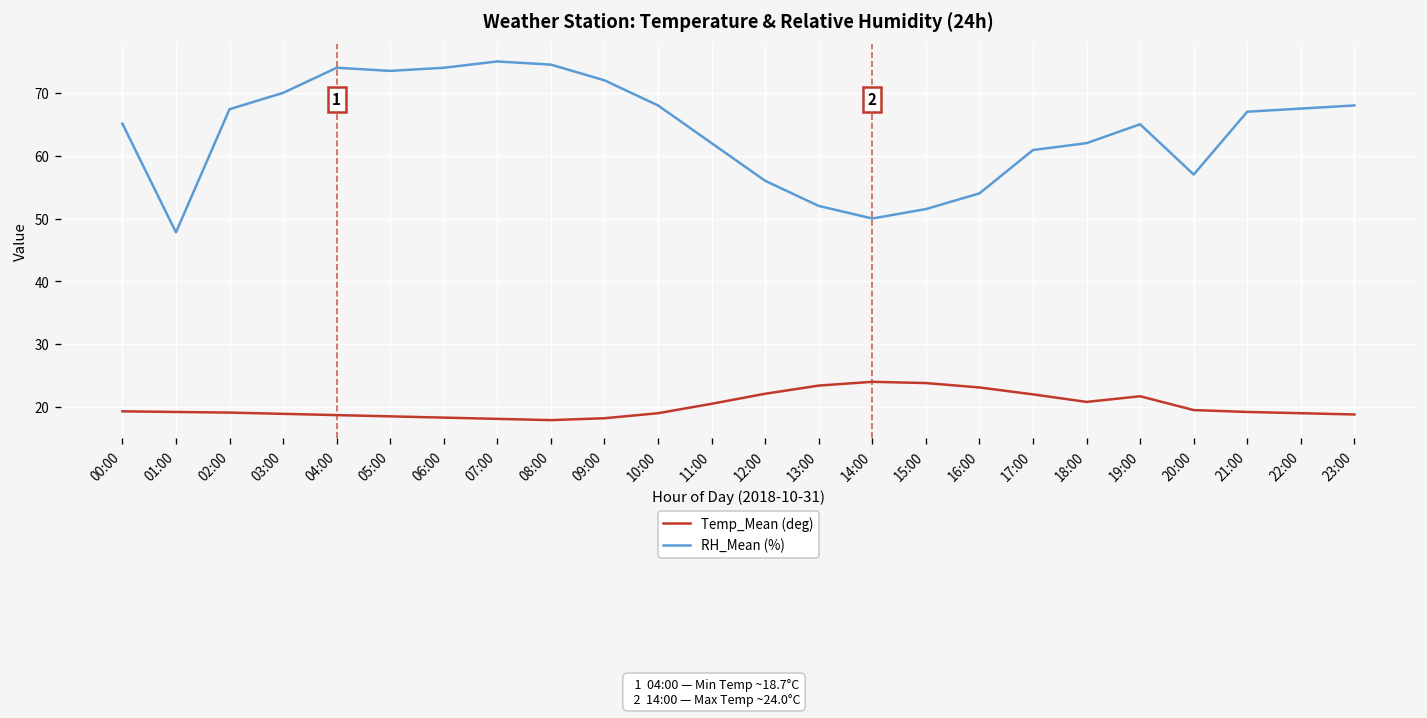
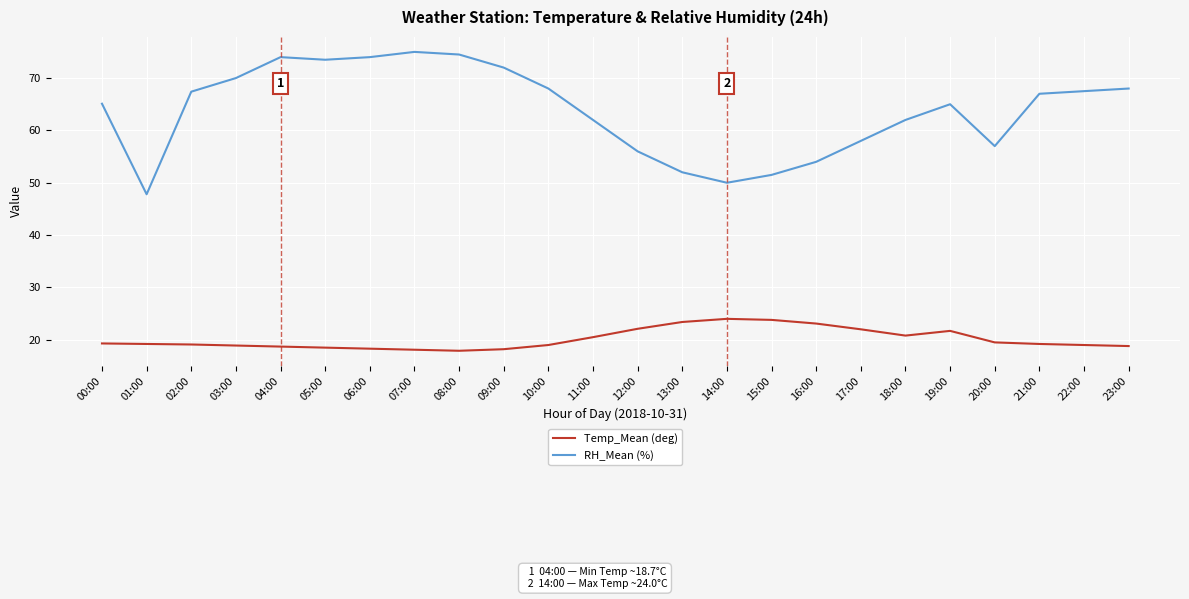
  {
    "Temp_Mean (deg)": {
      "00:00": 19,
      "01:00": 19,
      "02:00": 19,
      "03:00": 19,
      "04:00": 19,
      "05:00": 19,
      "06:00": 18,
      "07:00": 18,
      "08:00": 18,
      "09:00": 18,
      "10:00": 19,
      "11:00": 21,
      "12:00": 22,
      "13:00": 23,
      "14:00": 24,
      "15:00": 24,
      "16:00": 23,
      "17:00": 22,
      "18:00": 21,
      "19:00": 22,
      "20:00": 20,
      "21:00": 19,
      "22:00": 19,
      "23:00": 19
    },
    "RH_Mean (%)": {
      "00:00": 65,
      "01:00": 48,
      "02:00": 67,
      "03:00": 70,
      "05:00": 74,
      "06:00": 74,
      "07:00": 75,
      "08:00": 75,
      "09:00": 72,
      "10:00": 68,
      "11:00": 62,
      "12:00": 56,
      "13:00": 52,
      "14:00": 50,
      "15:00": 52,
      "16:00": 54,
-     "17:00": 61,
+     "17:00": 58,
      "18:00": 62,
      "19:00": 65,
      "20:00": 57,
      "21:00": 67,
      "22:00": 68,
      "23:00": 68
    }
  }
